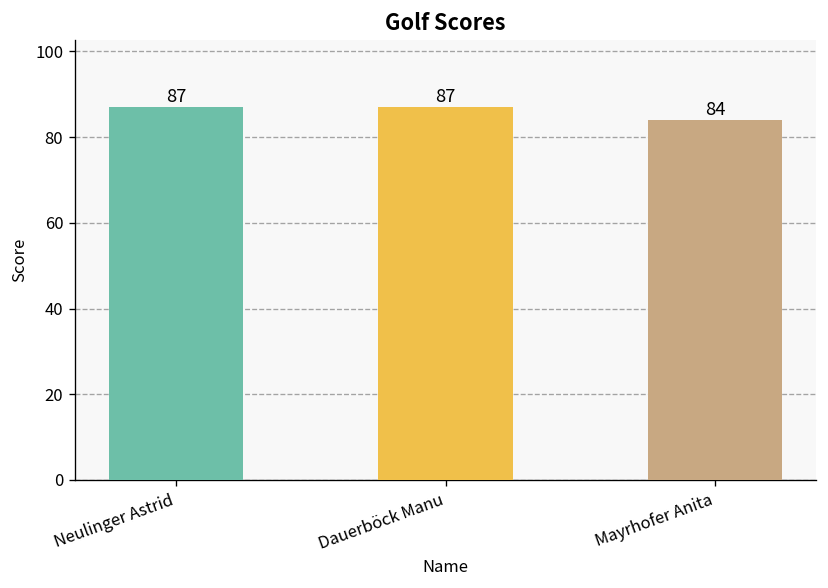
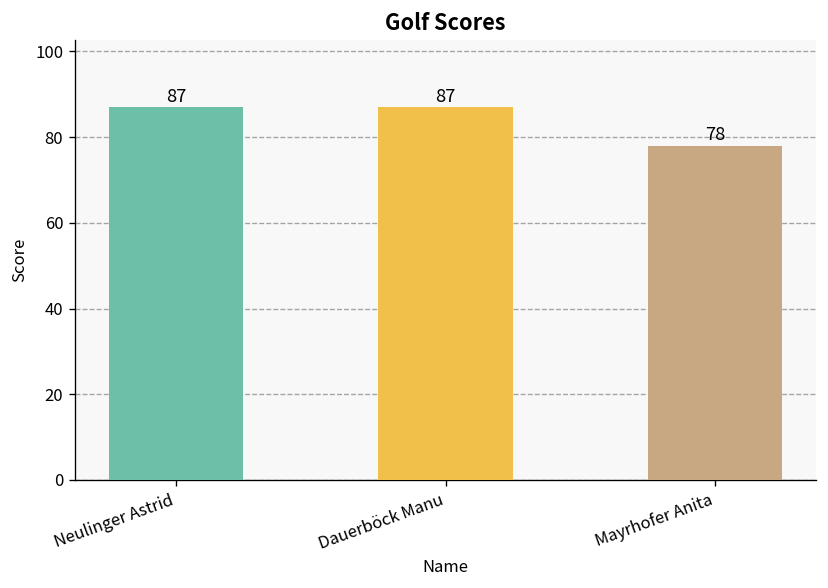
  {
    "Neulinger Astrid": 87,
    "Dauerböck Manu": 87,
-   "Mayrhofer Anita": 84
+   "Mayrhofer Anita": 78
  }
